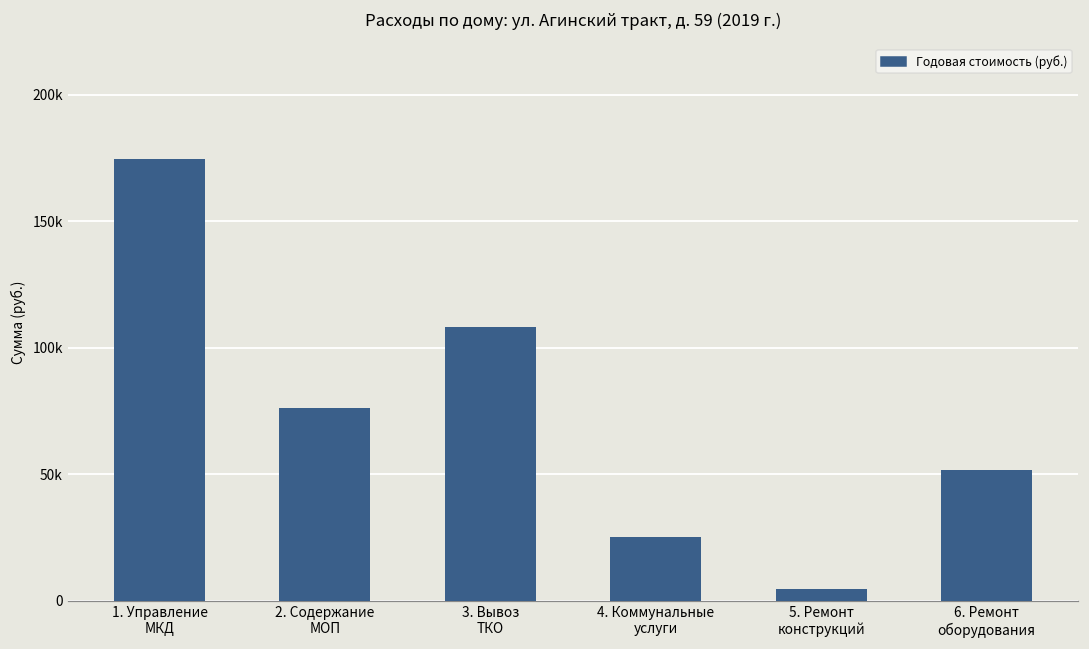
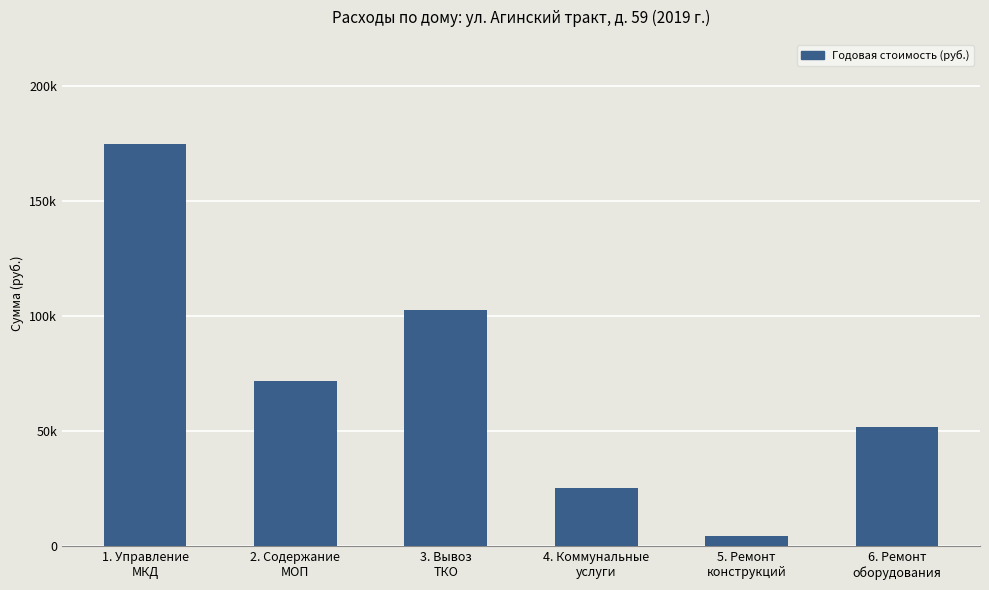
  {
    "1. Управление МКД": 175000,
-   "2. Содержание МОП": 76000,
-   "3. Вывоз ТКО": 108000,
+   "2. Содержание МОП": 72000,
+   "3. Вывоз ТКО": 103000,
    "4. Коммунальные услуги": 25000,
    "5. Ремонт конструкций": 5000,
    "6. Ремонт оборудования": 52000
  }
